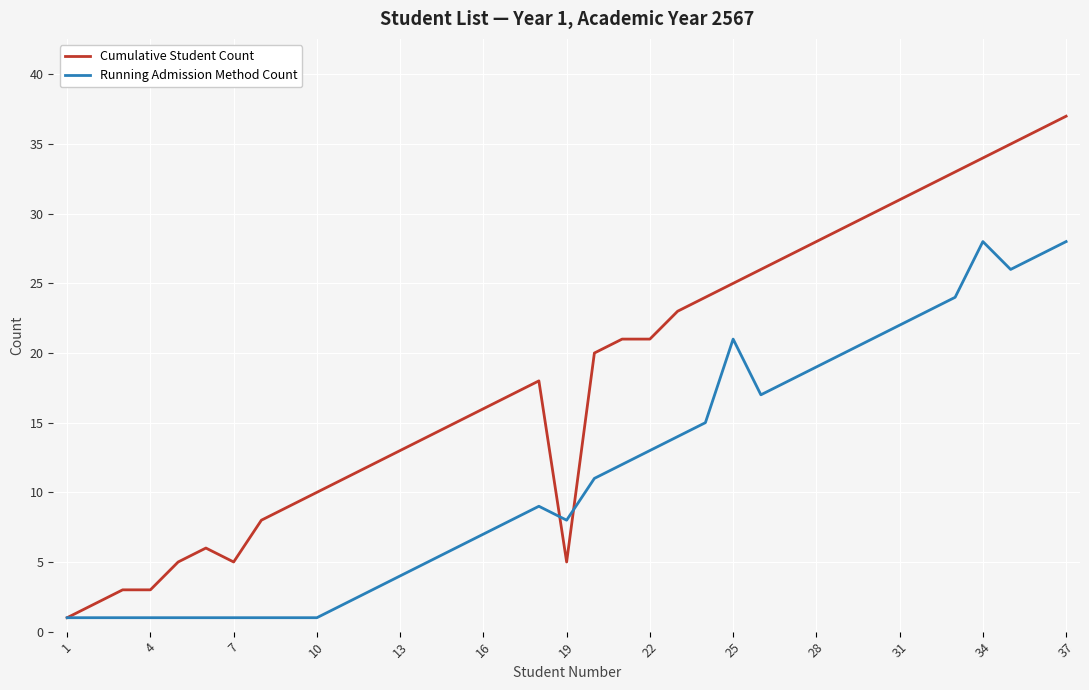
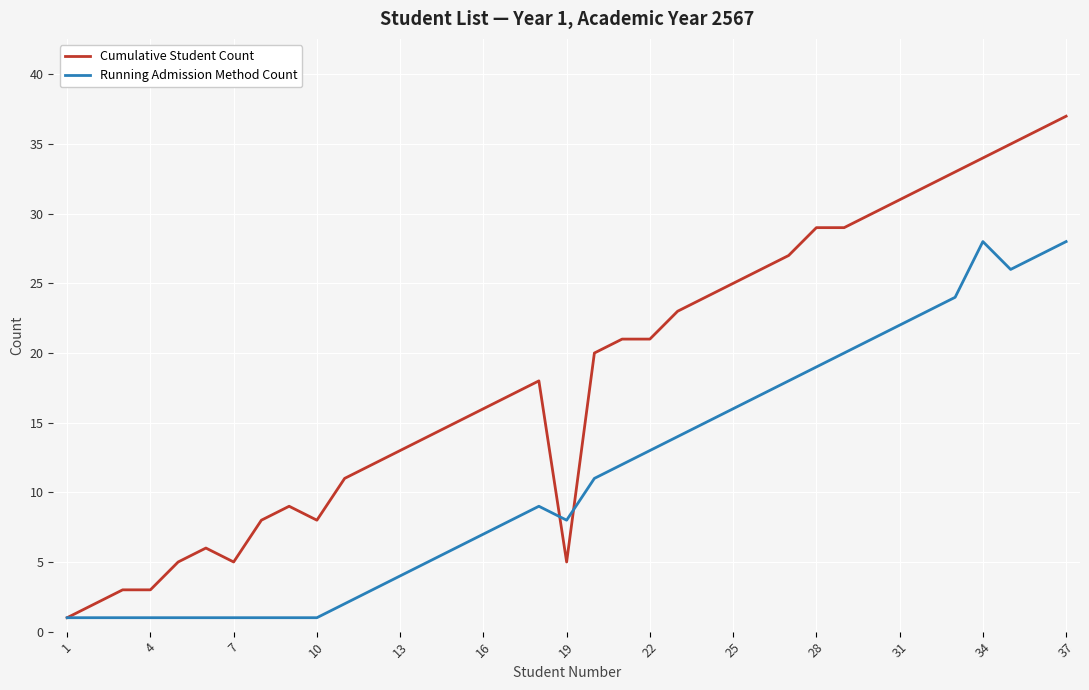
  {
    "Cumulative Student Count": {
      "4": 3,
      "7": 5,
-     "10": 10,
+     "10": 8,
      "13": 13,
      "16": 16,
      "19": 5,
      "22": 21,
      "25": 25,
-     "28": 28,
+     "28": 29,
      "31": 31,
      "34": 34,
      "37": 37
    },
    "Running Admission Method Count": {
      "4": 1,
      "7": 1,
      "10": 1,
      "13": 4,
      "16": 7,
      "19": 8,
      "22": 13,
-     "25": 21,
+     "25": 16,
      "28": 19,
      "31": 22,
      "34": 28,
      "37": 28
    }
  }
